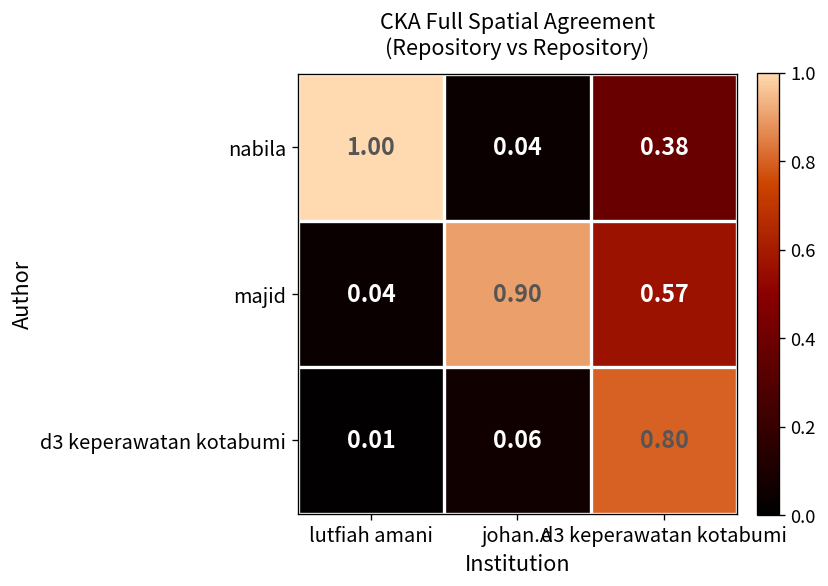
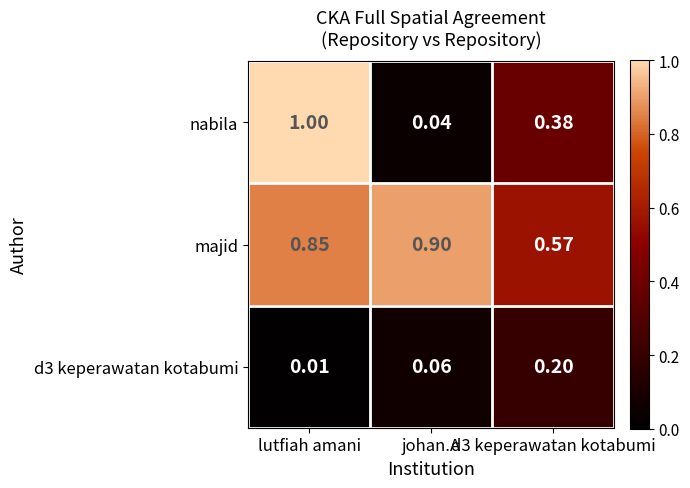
  {
    "nabila": {
      "lutfiah amani": 1.00,
      "d3 keperawatan kotabumi": 0.38
    },
    "majid": {
-     "lutfiah amani": 0.04,
+     "lutfiah amani": 0.85,
      "d3 keperawatan kotabumi": 0.57
    },
    "d3 keperawatan kotabumi": {
      "lutfiah amani": 0.01,
-     "d3 keperawatan kotabumi": 0.80
+     "d3 keperawatan kotabumi": 0.20
    }
  }
